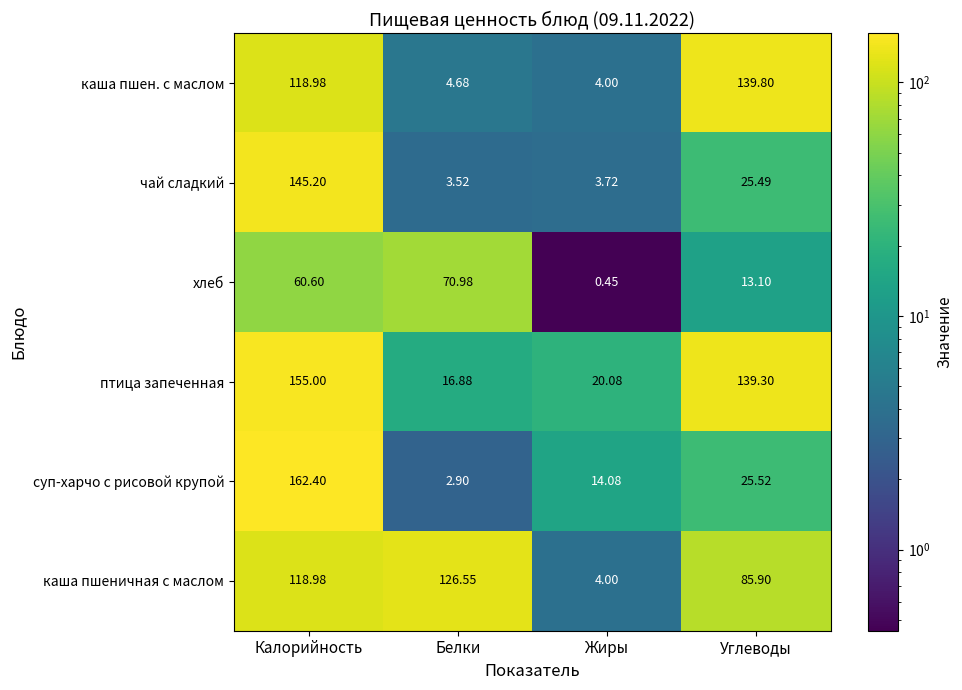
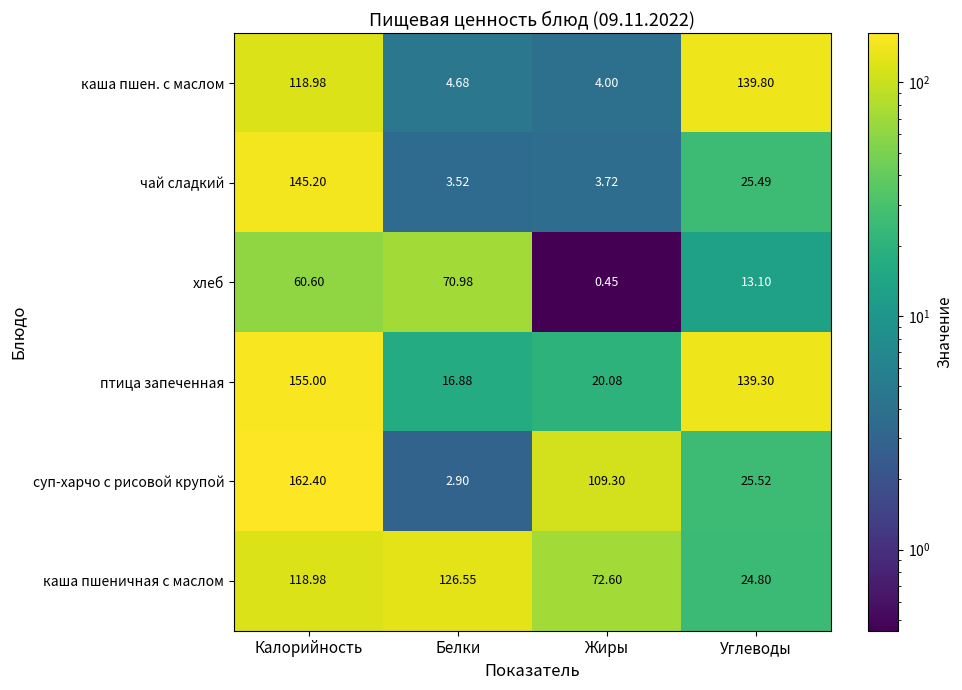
  {
    "каша пшен. с маслом": {
      "Калорийность": 118.98,
      "Белки": 4.68,
      "Жиры": 4.00,
      "Углеводы": 139.80
    },
    "чай сладкий": {
      "Калорийность": 145.20,
      "Белки": 3.52,
      "Жиры": 3.72,
      "Углеводы": 25.49
    },
    "хлеб": {
      "Калорийность": 60.60,
      "Белки": 70.98,
      "Жиры": 0.45,
      "Углеводы": 13.10
    },
    "птица запеченная": {
      "Калорийность": 155.00,
      "Белки": 16.88,
      "Жиры": 20.08,
      "Углеводы": 139.30
    },
    "суп-харчо с рисовой крупой": {
      "Калорийность": 162.40,
      "Белки": 2.90,
-     "Жиры": 14.08,
+     "Жиры": 109.30,
      "Углеводы": 25.52
    },
    "каша пшеничная с маслом": {
      "Калорийность": 118.98,
      "Белки": 126.55,
-     "Жиры": 4.00,
-     "Углеводы": 85.90
+     "Жиры": 72.60,
+     "Углеводы": 24.80
    }
  }
